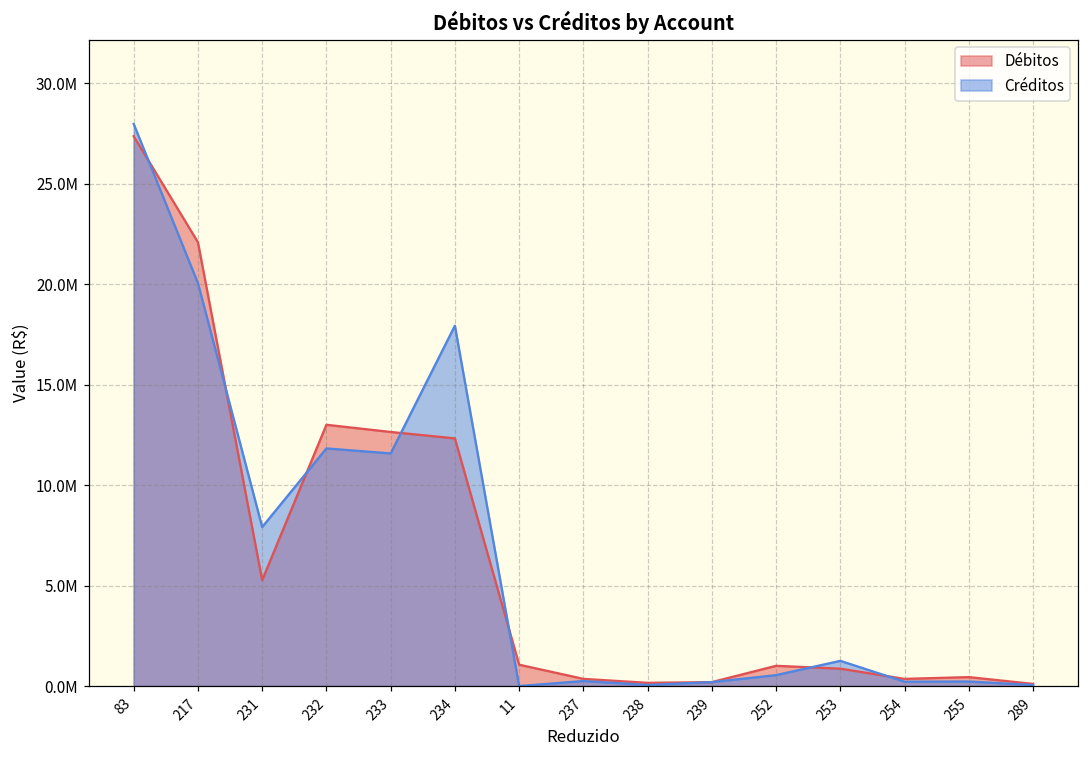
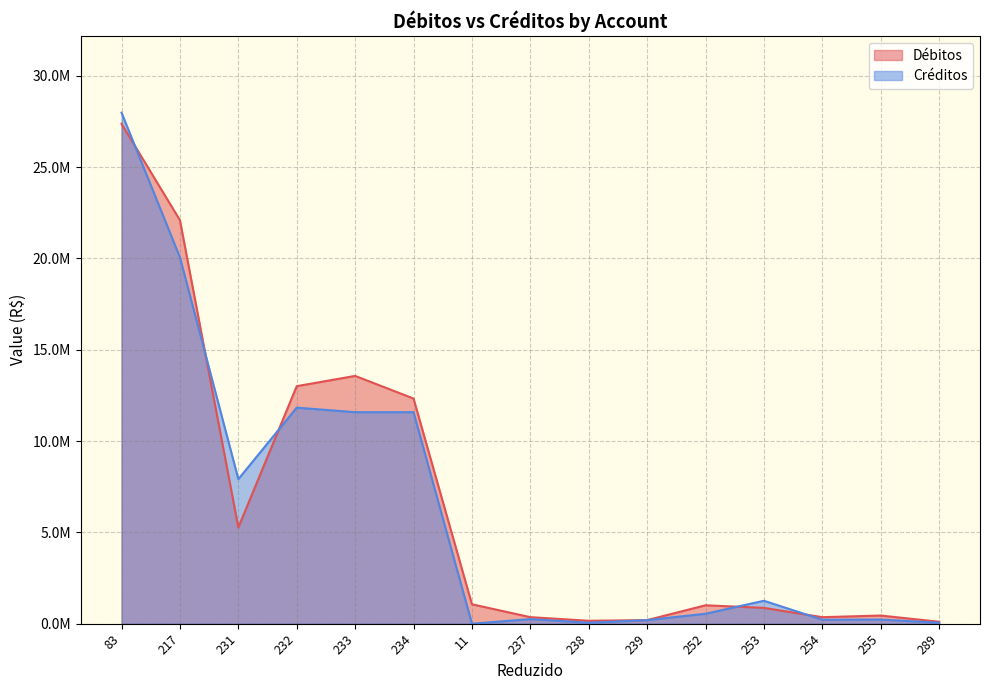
  {
    "Débitos": {
      "83": 27400000,
      "217": 22100000,
      "231": 5300000,
      "232": 13000000,
-     "233": 12600000,
+     "233": 13600000,
      "234": 12300000,
      "11": 1100000,
      "252": 1000000,
      "253": 900000,
      "255": 400000
    },
    "Créditos": {
      "83": 28000000,
      "217": 20100000,
      "231": 7900000,
      "232": 11800000,
      "233": 11600000,
-     "234": 17900000,
+     "234": 11600000,
      "11": 0,
      "252": 500000,
      "253": 1300000,
      "255": 200000
    }
  }
